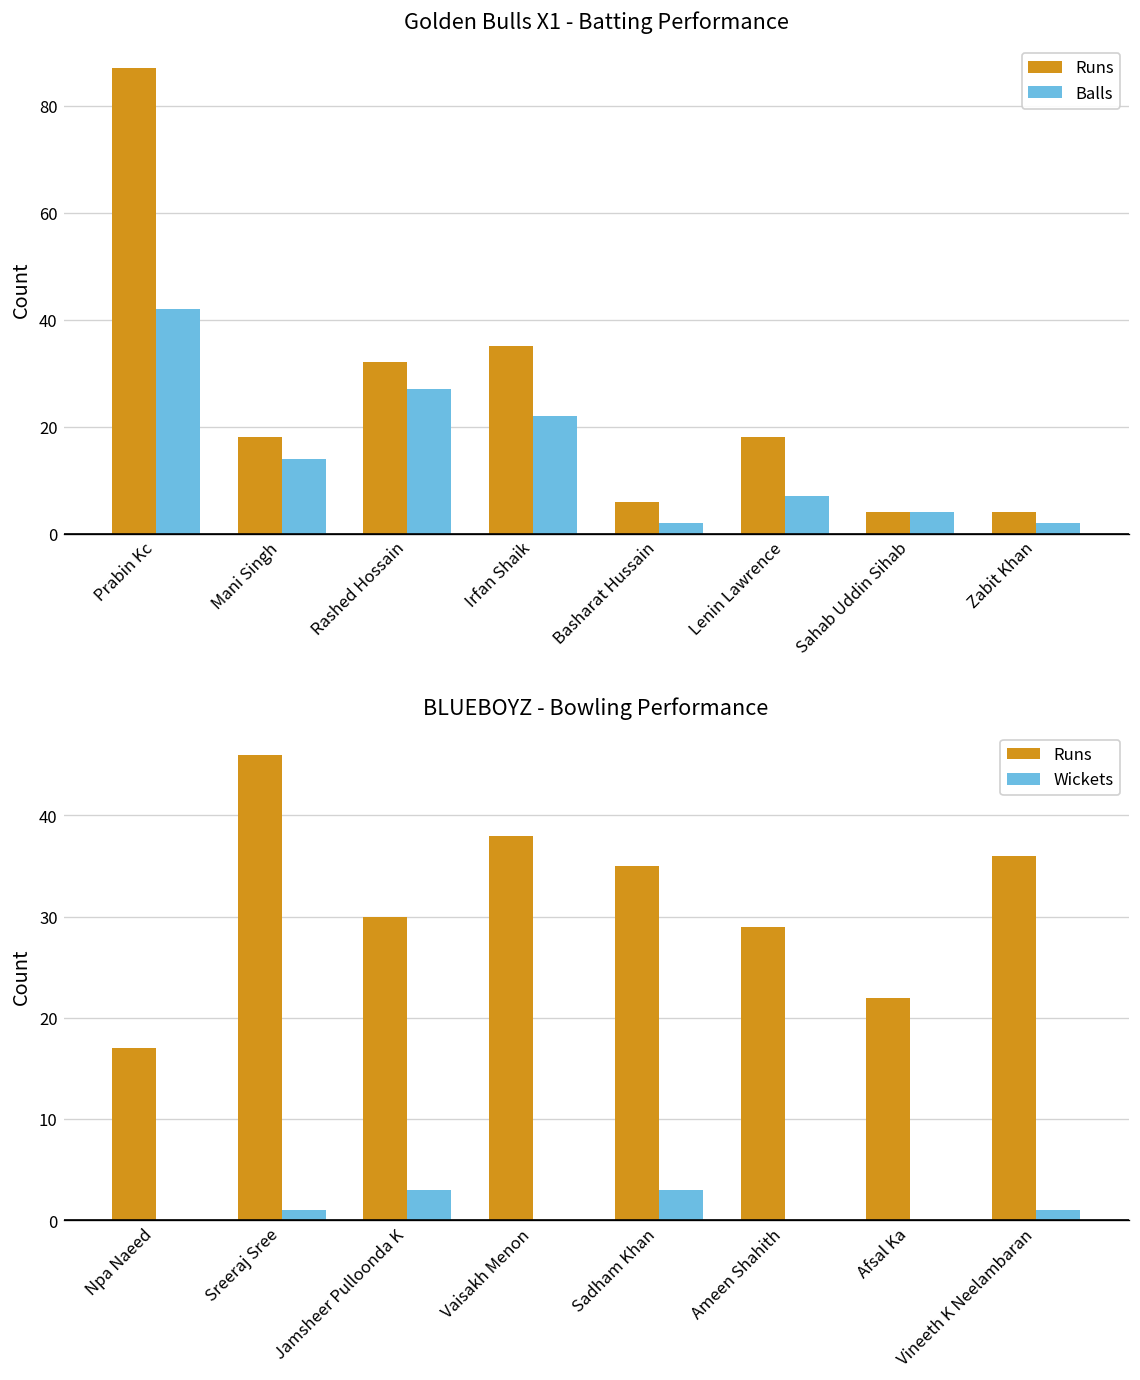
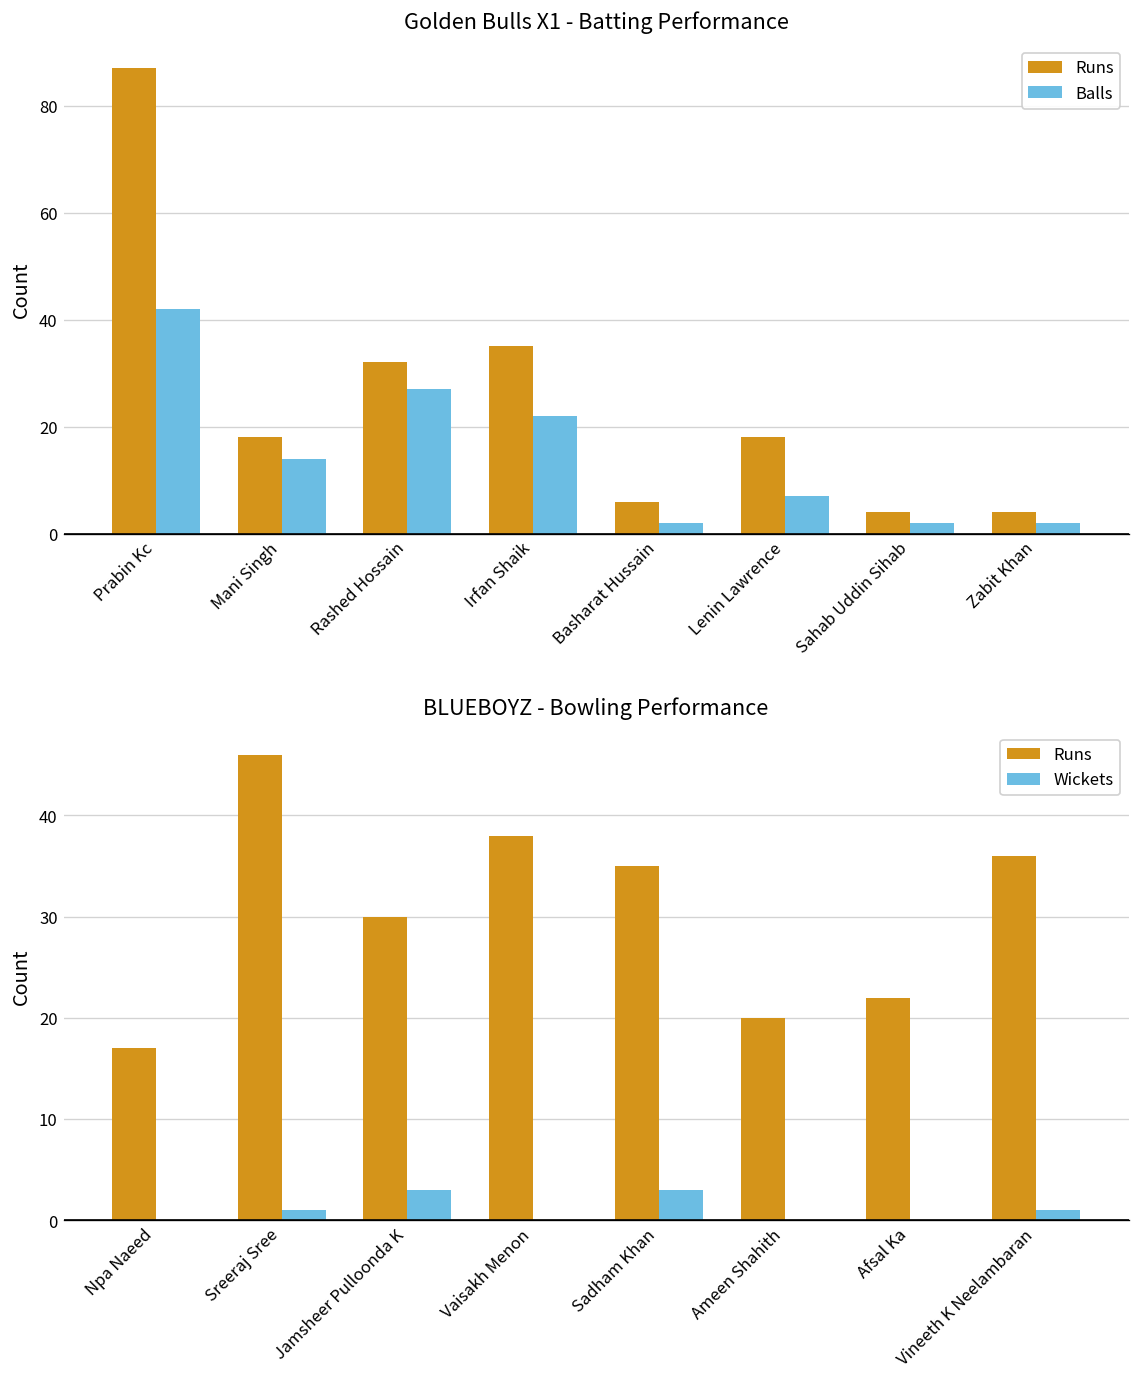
  {
    "Golden Bulls X1 - Batting Performance": {
      "Runs": {
        "Prabin Kc": 87,
        "Mani Singh": 18,
        "Rashed Hossain": 32,
        "Irfan Shaik": 35,
        "Basharat Hussain": 6,
        "Lenin Lawrence": 18,
        "Sahab Uddin Sihab": 4,
        "Zabit Khan": 4
      },
      "Balls": {
        "Prabin Kc": 42,
        "Mani Singh": 14,
        "Rashed Hossain": 27,
        "Irfan Shaik": 22,
        "Basharat Hussain": 2,
        "Lenin Lawrence": 7,
-       "Sahab Uddin Sihab": 4,
+       "Sahab Uddin Sihab": 2,
        "Zabit Khan": 2
      }
    },
    "BLUEBOYZ - Bowling Performance": {
      "Runs": {
        "Npa Naeed": 17,
        "Sreeraj Sree": 46,
        "Jamsheer Pulloonda K": 30,
        "Vaisakh Menon": 38,
        "Sadham Khan": 35,
-       "Ameen Shahith": 29,
+       "Ameen Shahith": 20,
        "Afsal Ka": 22,
        "Vineeth K Neelambaran": 36
      },
      "Wickets": {
        "Npa Naeed": 0,
        "Sreeraj Sree": 1,
        "Jamsheer Pulloonda K": 3,
        "Vaisakh Menon": 0,
        "Sadham Khan": 3,
        "Ameen Shahith": 0,
        "Afsal Ka": 0,
        "Vineeth K Neelambaran": 1
      }
    }
  }
